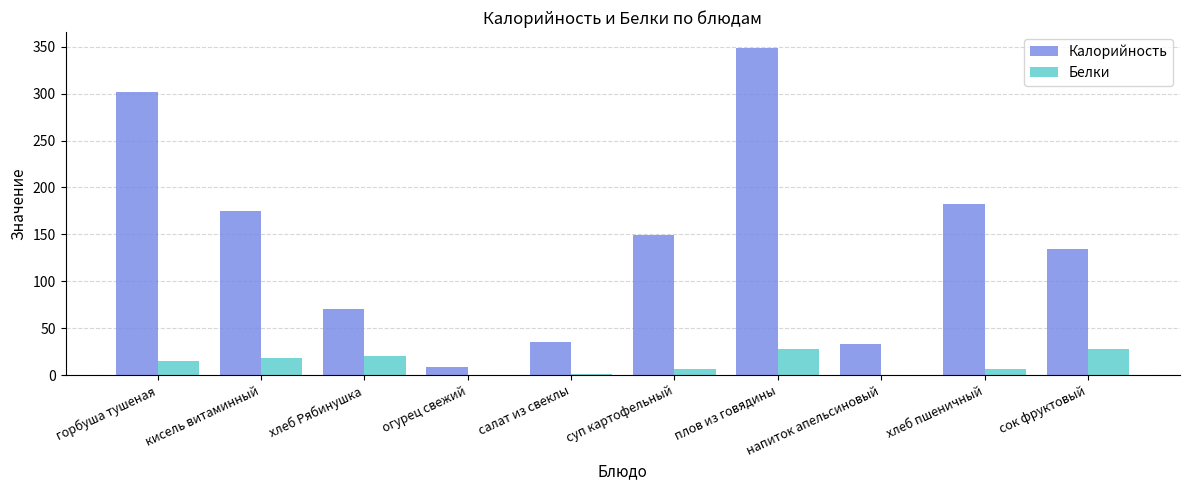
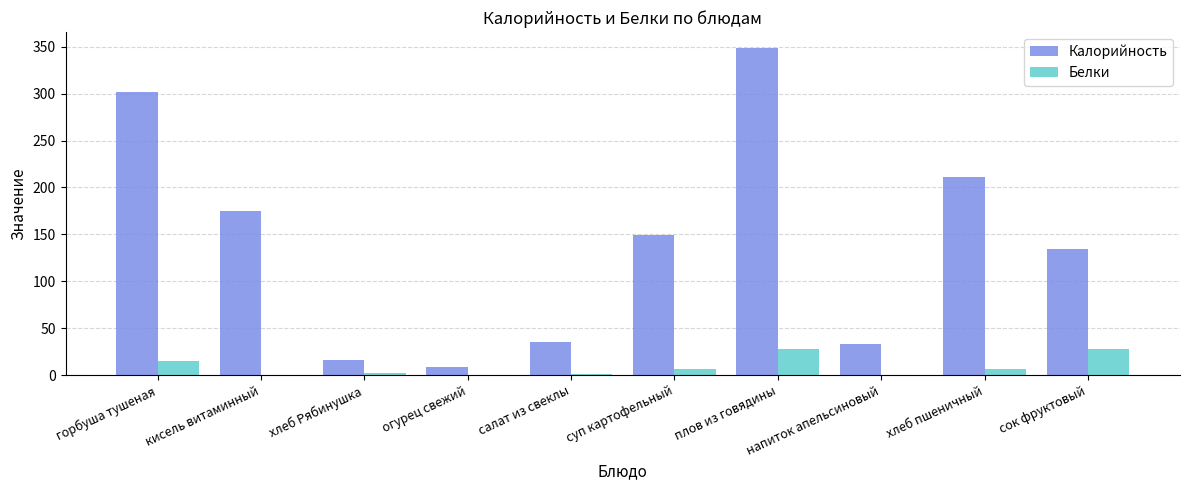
  {
    "Калорийность": {
      "горбуша тушеная": 300,
      "кисель витаминный": 180,
-     "хлеб Рябинушка": 70,
+     "хлеб Рябинушка": 20,
      "огурец свежий": 10,
      "салат из свеклы": 40,
      "суп картофельный": 150,
      "плов из говядины": 350,
      "напиток апельсиновый": 30,
-     "хлеб пшеничный": 180,
+     "хлеб пшеничный": 210,
      "сок фруктовый": 130
    },
    "Белки": {
      "горбуша тушеная": 20,
-     "кисель витаминный": 20,
-     "хлеб Рябинушка": 20,
+     "кисель витаминный": 0,
+     "хлеб Рябинушка": 0,
      "суп картофельный": 10,
      "плов из говядины": 30,
      "хлеб пшеничный": 10,
      "сок фруктовый": 30
    }
  }
